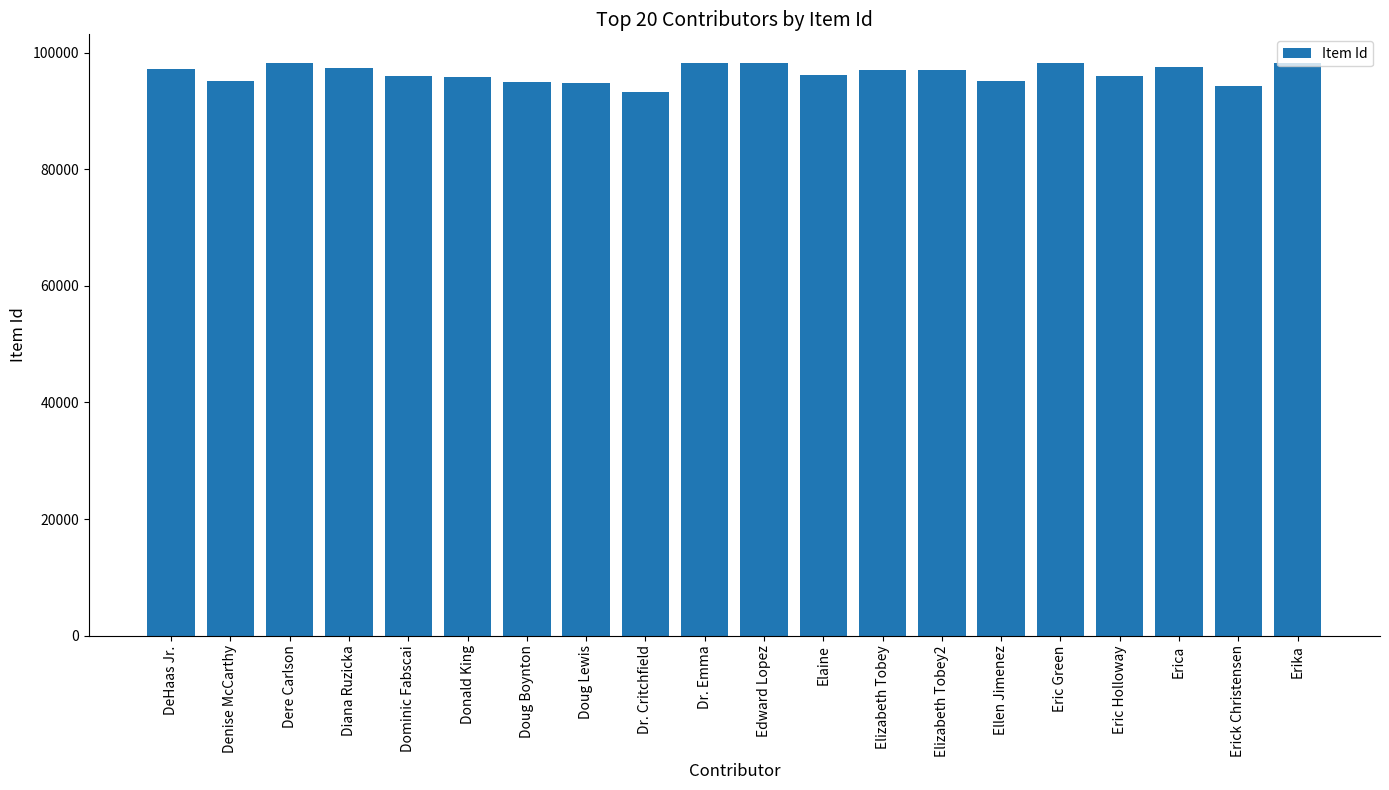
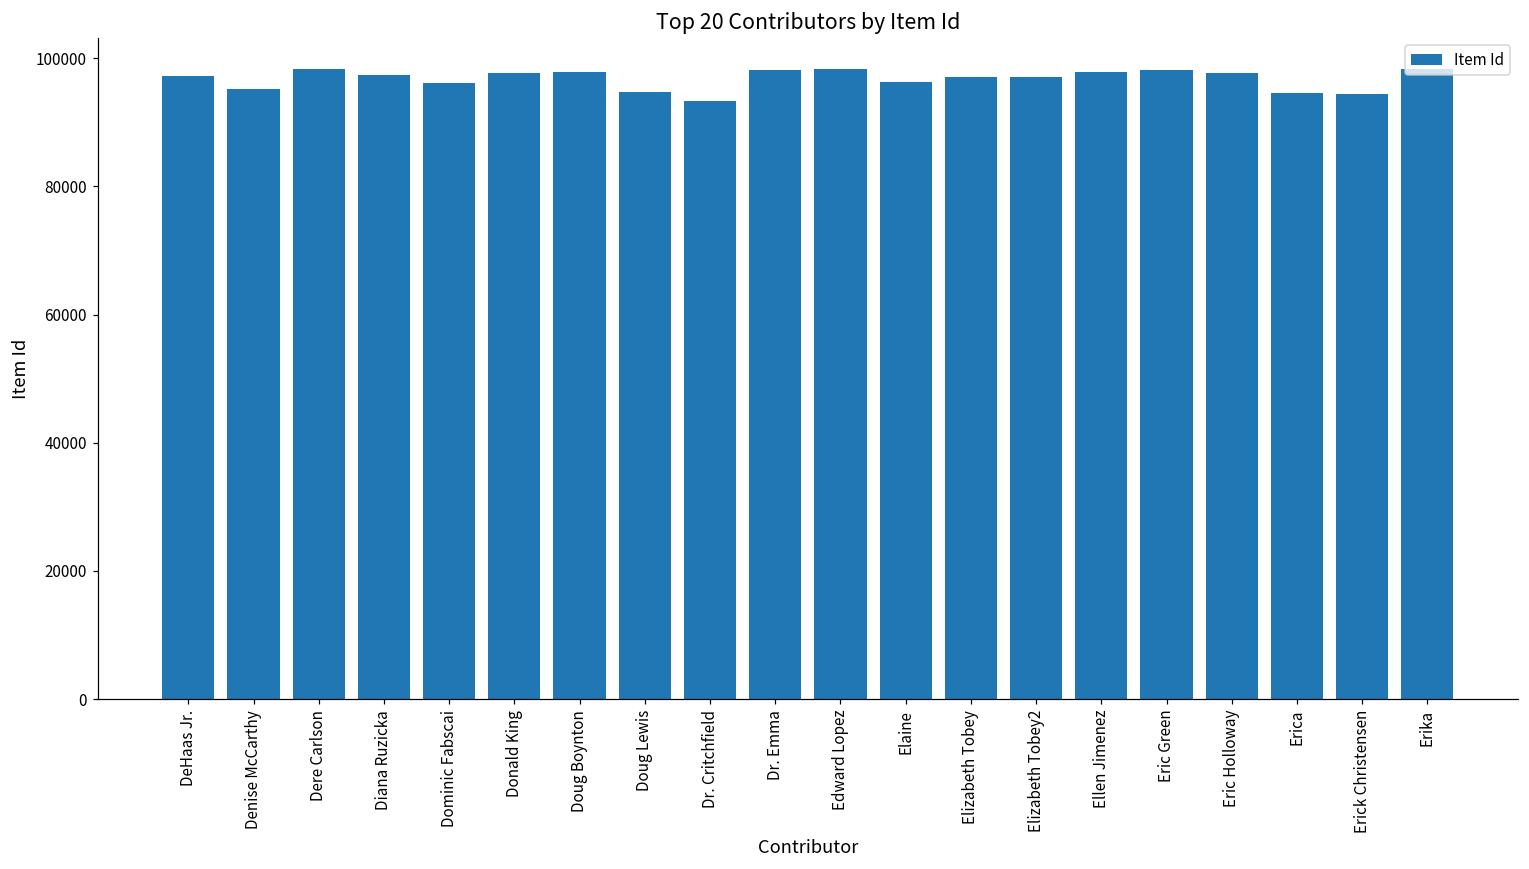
  {
    "DeHaas Jr.": 97000,
    "Denise McCarthy": 95000,
    "Dere Carlson": 98000,
    "Diana Ruzicka": 97000,
    "Dominic Fabscai": 96000,
-   "Donald King": 96000,
-   "Doug Boynton": 95000,
+   "Donald King": 98000,
+   "Doug Boynton": 98000,
    "Doug Lewis": 95000,
    "Dr. Critchfield": 93000,
    "Dr. Emma": 98000,
    "Edward Lopez": 98000,
    "Elaine": 96000,
    "Elizabeth Tobey": 97000,
    "Elizabeth Tobey2": 97000,
-   "Ellen Jimenez": 95000,
+   "Ellen Jimenez": 98000,
    "Eric Green": 98000,
-   "Eric Holloway": 96000,
-   "Erica": 98000,
+   "Eric Holloway": 98000,
+   "Erica": 95000,
    "Erick Christensen": 94000
  }
